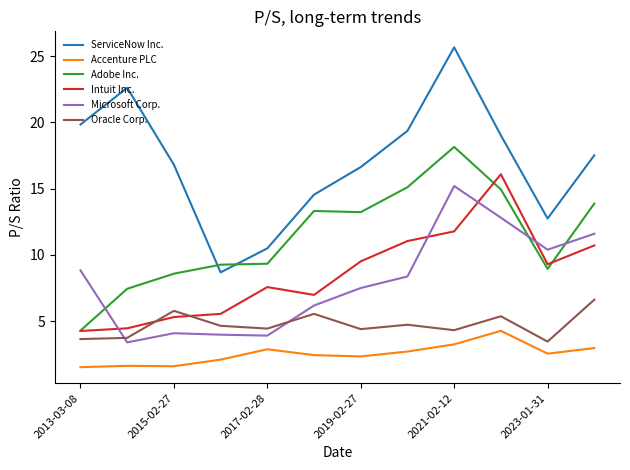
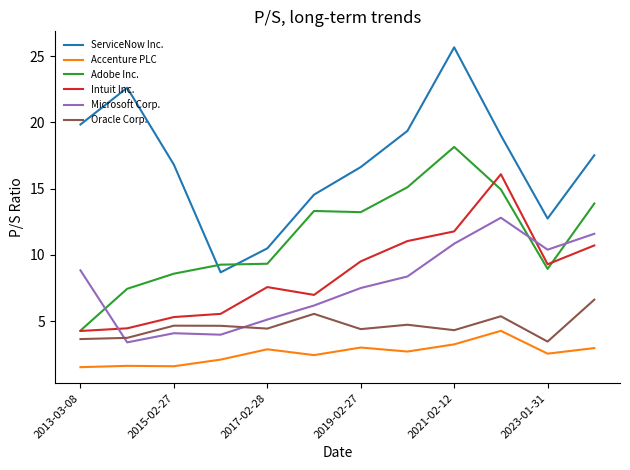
  {
    "ServiceNow Inc.": {
      "2013-03-08": 19.8,
      "2015-02-27": 16.8,
      "2017-02-28": 10.5,
      "2019-02-27": 16.6,
      "2021-02-12": 25.7,
      "2023-01-31": 12.8
    },
    "Accenture PLC": {
      "2013-03-08": 1.5,
      "2015-02-27": 1.6,
      "2017-02-28": 2.9,
-     "2019-02-27": 2.4,
+     "2019-02-27": 3.0,
      "2021-02-12": 3.3,
      "2023-01-31": 2.6
    },
    "Adobe Inc.": {
      "2015-02-27": 8.6,
      "2017-02-28": 9.3,
      "2019-02-27": 13.2,
      "2021-02-12": 18.2,
      "2023-01-31": 9.0
    },
    "Intuit Inc.": {
      "2015-02-27": 5.3,
      "2017-02-28": 7.6,
      "2019-02-27": 9.5,
      "2021-02-12": 11.8,
      "2023-01-31": 9.3
    },
    "Microsoft Corp.": {
      "2013-03-08": 8.8,
      "2015-02-27": 4.1,
-     "2017-02-28": 3.9,
+     "2017-02-28": 5.1,
      "2019-02-27": 7.5,
-     "2021-02-12": 15.2,
+     "2021-02-12": 10.9,
      "2023-01-31": 10.4
    },
    "Oracle Corp.": {
      "2013-03-08": 3.7,
-     "2015-02-27": 5.8,
+     "2015-02-27": 4.7,
      "2017-02-28": 4.5,
      "2019-02-27": 4.4,
      "2021-02-12": 4.3,
      "2023-01-31": 3.5
    }
  }
